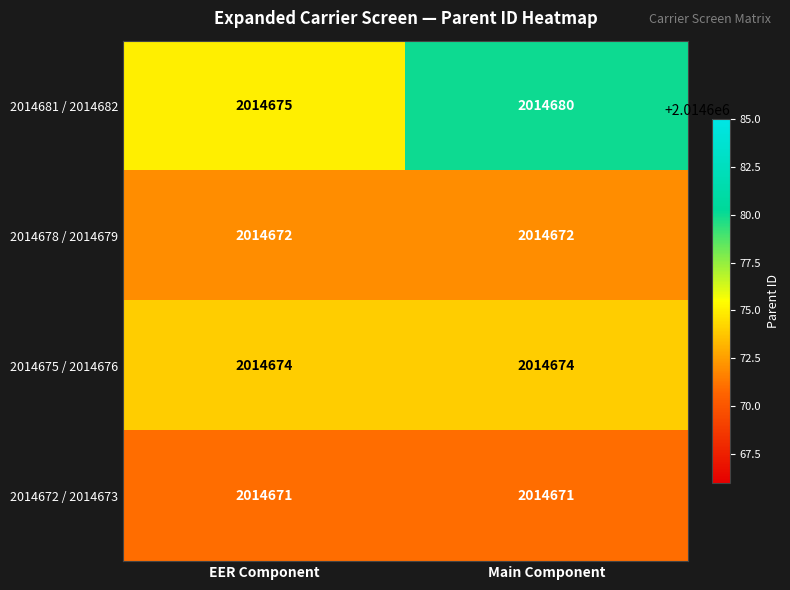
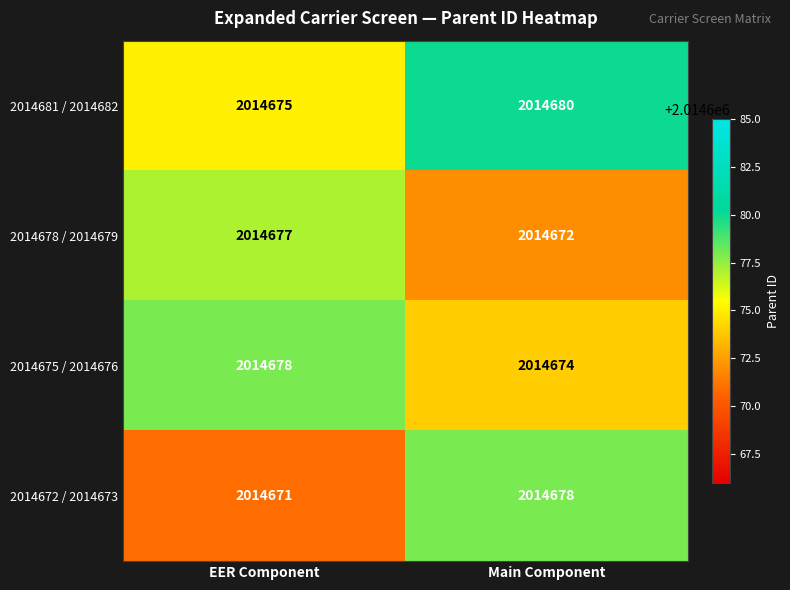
  {
    "2014681 / 2014682": {
      "EER Component": 2014675,
      "Main Component": 2014680
    },
    "2014678 / 2014679": {
-     "EER Component": 2014672,
+     "EER Component": 2014677,
      "Main Component": 2014672
    },
    "2014675 / 2014676": {
-     "EER Component": 2014674,
+     "EER Component": 2014678,
      "Main Component": 2014674
    },
    "2014672 / 2014673": {
      "EER Component": 2014671,
-     "Main Component": 2014671
+     "Main Component": 2014678
    }
  }
